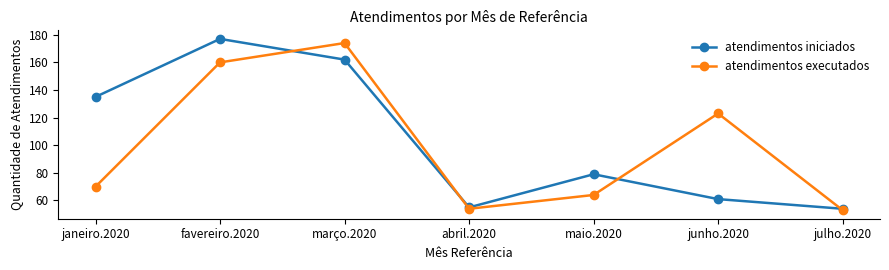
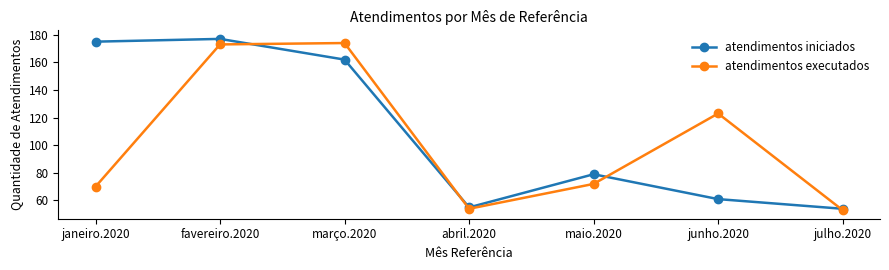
  {
    "atendimentos iniciados": {
-     "janeiro.2020": 135,
+     "janeiro.2020": 175,
      "favereiro.2020": 177,
      "março.2020": 162,
      "maio.2020": 79,
      "junho.2020": 61
    },
    "atendimentos executados": {
      "janeiro.2020": 70,
-     "favereiro.2020": 160,
+     "favereiro.2020": 173,
      "março.2020": 174,
-     "maio.2020": 64,
+     "maio.2020": 72,
      "junho.2020": 123
    }
  }
